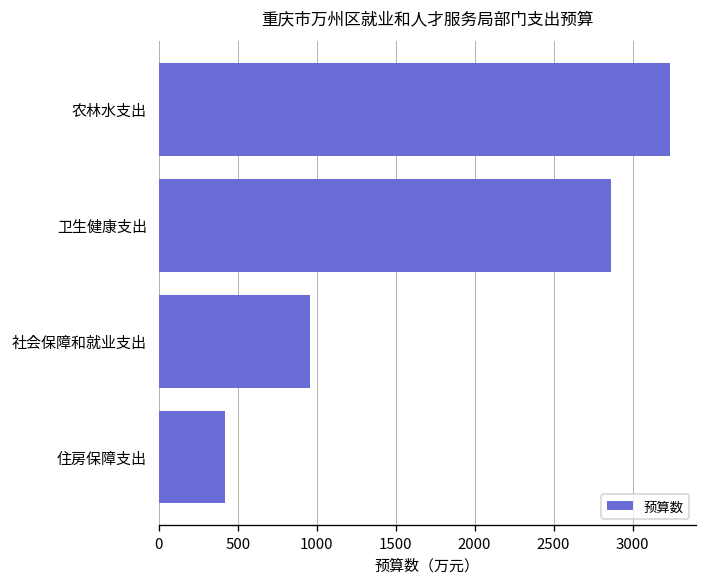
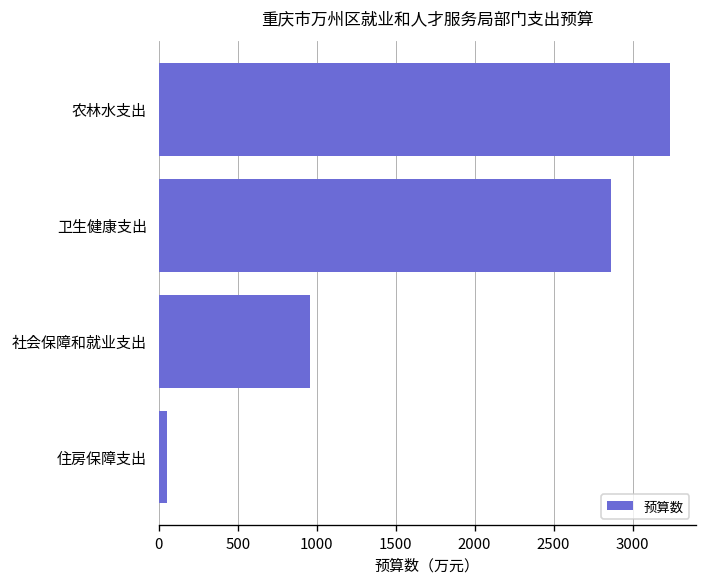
  {
    "农林水支出": 3240,
    "卫生健康支出": 2860,
    "社会保障和就业支出": 960,
-   "住房保障支出": 420
+   "住房保障支出": 50
  }
